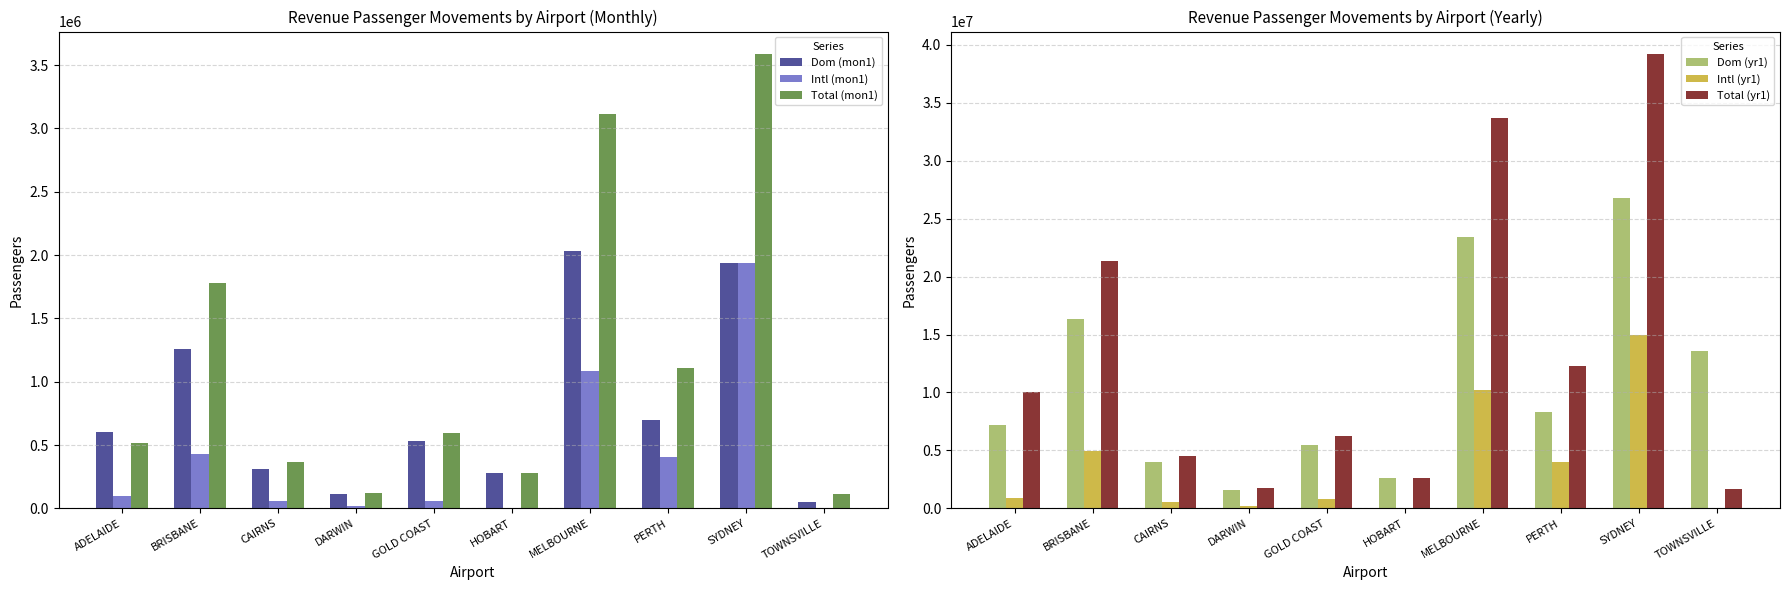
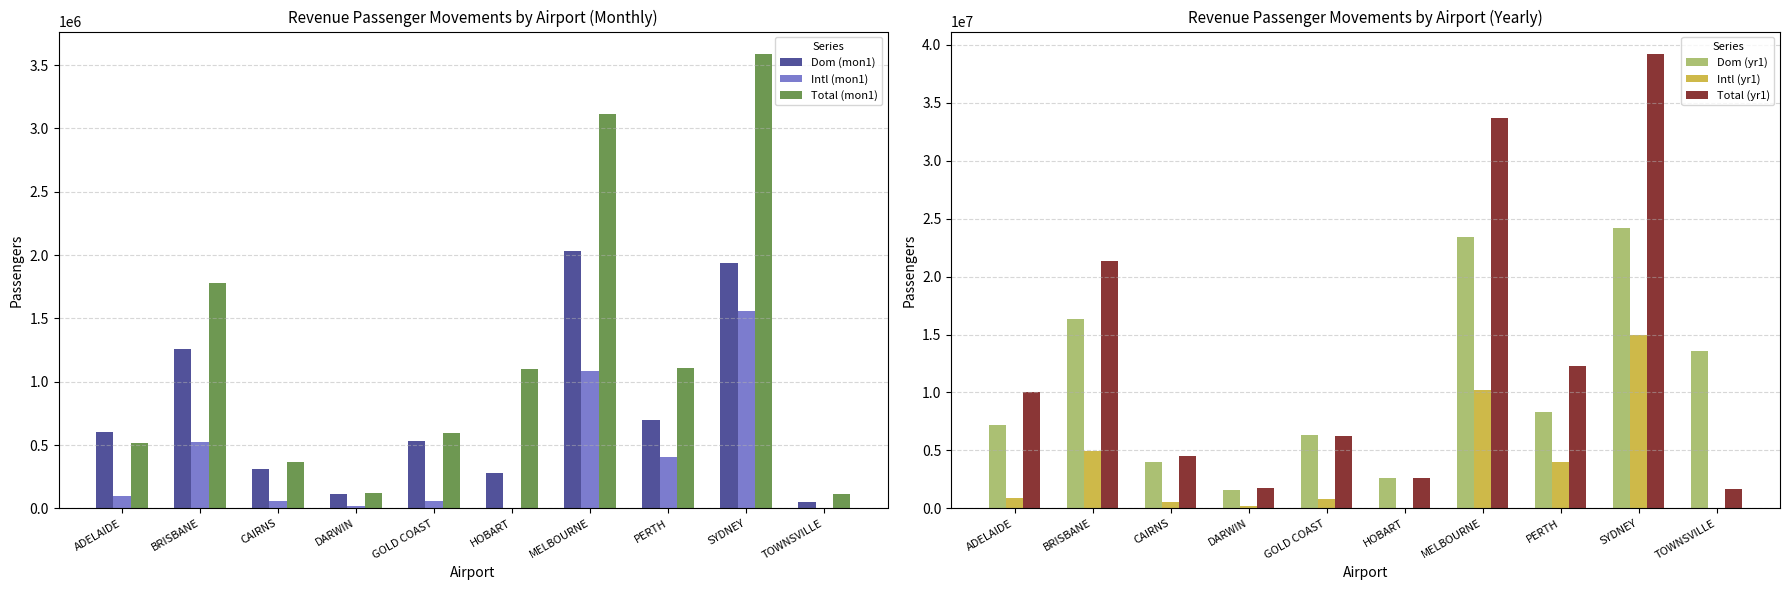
  {
    "Revenue Passenger Movements by Airport (Monthly)": {
      "Dom (mon1)": {
        "ADELAIDE": 600000,
        "BRISBANE": 1260000,
        "CAIRNS": 310000,
        "DARWIN": 110000,
        "GOLD COAST": 530000,
        "HOBART": 280000,
        "MELBOURNE": 2030000,
        "PERTH": 700000,
        "SYDNEY": 1940000,
        "TOWNSVILLE": 50000
      },
      "Intl (mon1)": {
        "ADELAIDE": 100000,
-       "BRISBANE": 430000,
+       "BRISBANE": 520000,
        "CAIRNS": 60000,
        "GOLD COAST": 60000,
        "MELBOURNE": 1080000,
        "PERTH": 410000,
-       "SYDNEY": 1940000,
+       "SYDNEY": 1560000,
        "TOWNSVILLE": 0
      },
      "Total (mon1)": {
        "ADELAIDE": 520000,
        "BRISBANE": 1780000,
        "CAIRNS": 370000,
        "DARWIN": 130000,
        "GOLD COAST": 600000,
-       "HOBART": 280000,
+       "HOBART": 1100000,
        "MELBOURNE": 3110000,
        "PERTH": 1110000,
        "SYDNEY": 3590000,
        "TOWNSVILLE": 120000
      }
    },
    "Revenue Passenger Movements by Airport (Yearly)": {
      "Dom (yr1)": {
        "ADELAIDE": 7200000,
        "BRISBANE": 16400000,
        "CAIRNS": 4000000,
        "DARWIN": 1600000,
-       "GOLD COAST": 5500000,
+       "GOLD COAST": 6400000,
        "HOBART": 2600000,
        "MELBOURNE": 23400000,
        "PERTH": 8300000,
-       "SYDNEY": 26800000,
+       "SYDNEY": 24200000,
        "TOWNSVILLE": 13600000
      },
      "Intl (yr1)": {
        "ADELAIDE": 900000,
        "BRISBANE": 5000000,
        "CAIRNS": 500000,
        "GOLD COAST": 800000,
        "MELBOURNE": 10300000,
        "PERTH": 4000000,
        "SYDNEY": 14900000,
        "TOWNSVILLE": 0
      },
      "Total (yr1)": {
        "ADELAIDE": 10100000,
        "BRISBANE": 21400000,
        "CAIRNS": 4500000,
        "DARWIN": 1800000,
        "GOLD COAST": 6300000,
        "HOBART": 2600000,
        "MELBOURNE": 33600000,
        "PERTH": 12300000,
        "SYDNEY": 39200000,
        "TOWNSVILLE": 1700000
      }
    }
  }
